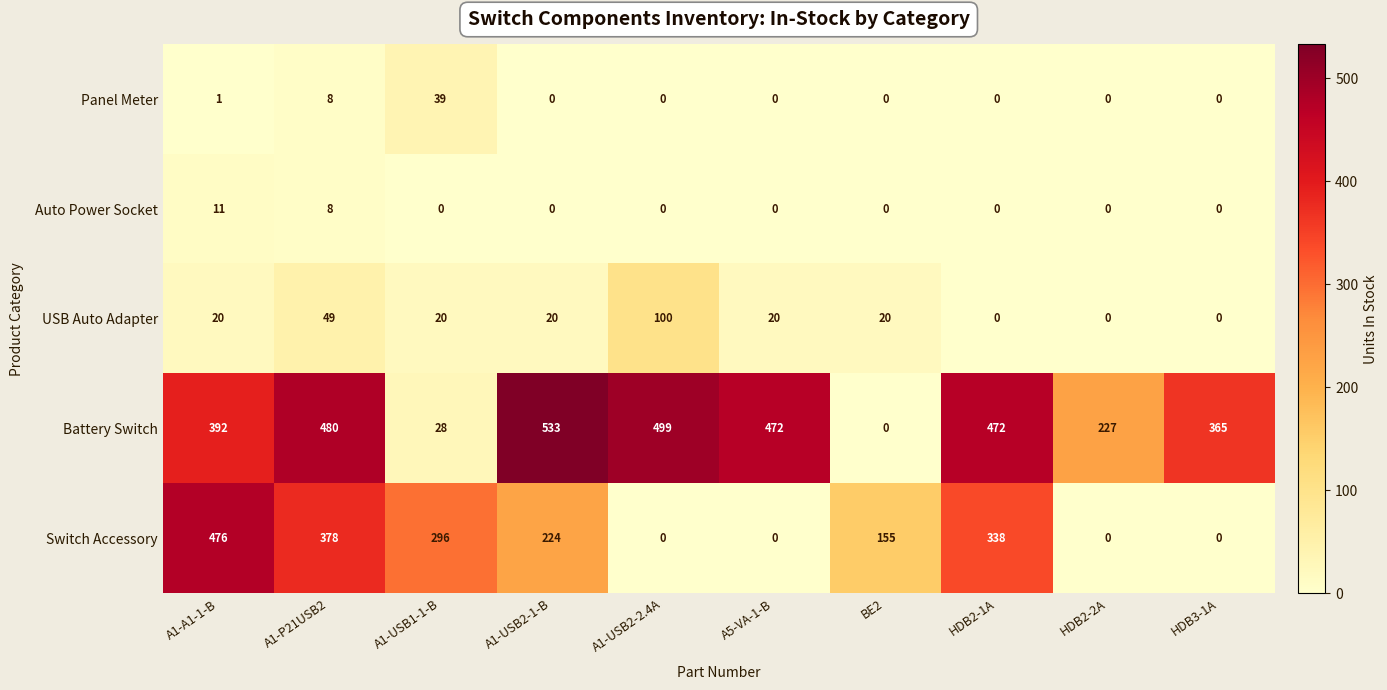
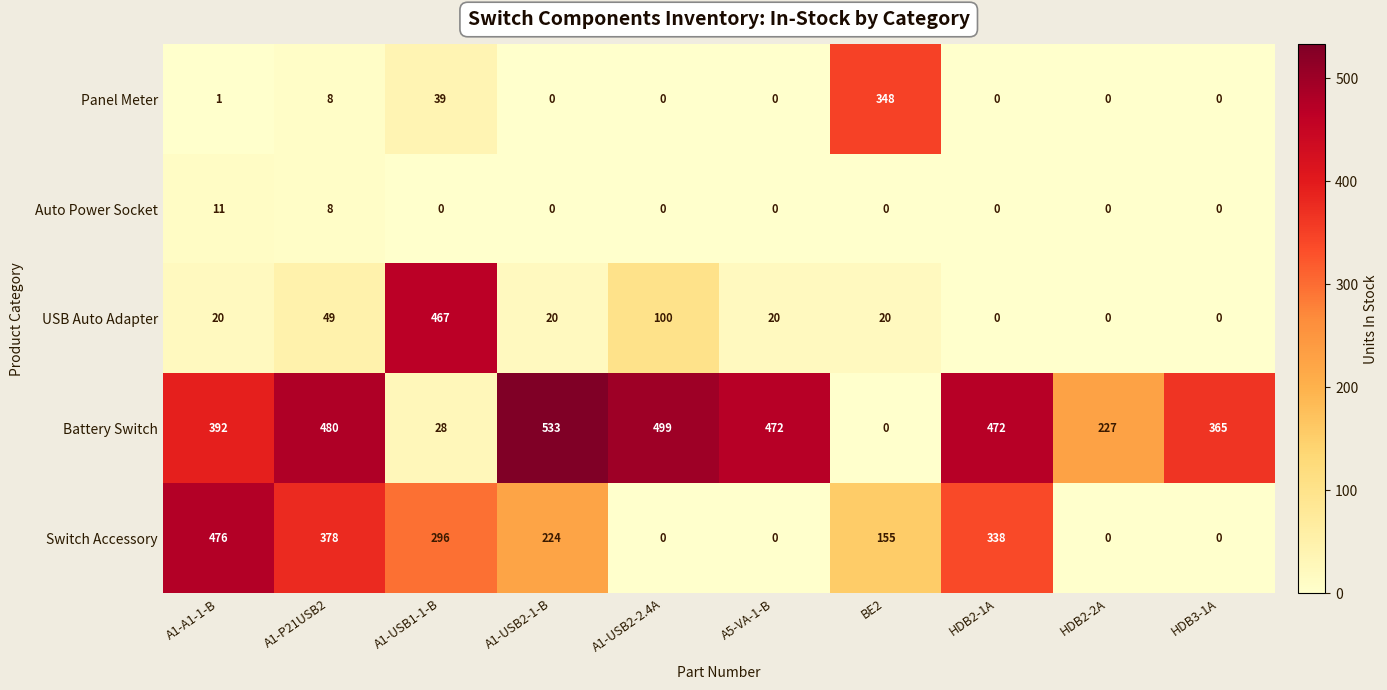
  {
    "Panel Meter": {
      "A1-A1-1-B": 1,
      "A1-P21USB2": 8,
      "A1-USB1-1-B": 39,
      "A1-USB2-1-B": 0,
      "A1-USB2-2.4A": 0,
      "A5-VA-1-B": 0,
-     "BE2": 0,
+     "BE2": 348,
      "HDB2-1A": 0,
      "HDB2-2A": 0,
      "HDB3-1A": 0
    },
    "Auto Power Socket": {
      "A1-A1-1-B": 11,
      "A1-P21USB2": 8,
      "A1-USB1-1-B": 0,
      "A1-USB2-1-B": 0,
      "A1-USB2-2.4A": 0,
      "A5-VA-1-B": 0,
      "BE2": 0,
      "HDB2-1A": 0,
      "HDB2-2A": 0,
      "HDB3-1A": 0
    },
    "USB Auto Adapter": {
      "A1-A1-1-B": 20,
      "A1-P21USB2": 49,
-     "A1-USB1-1-B": 20,
+     "A1-USB1-1-B": 467,
      "A1-USB2-1-B": 20,
      "A1-USB2-2.4A": 100,
      "A5-VA-1-B": 20,
      "BE2": 20,
      "HDB2-1A": 0,
      "HDB2-2A": 0,
      "HDB3-1A": 0
    },
    "Battery Switch": {
      "A1-A1-1-B": 392,
      "A1-P21USB2": 480,
      "A1-USB1-1-B": 28,
      "A1-USB2-1-B": 533,
      "A1-USB2-2.4A": 499,
      "A5-VA-1-B": 472,
      "BE2": 0,
      "HDB2-1A": 472,
      "HDB2-2A": 227,
      "HDB3-1A": 365
    },
    "Switch Accessory": {
      "A1-A1-1-B": 476,
      "A1-P21USB2": 378,
      "A1-USB1-1-B": 296,
      "A1-USB2-1-B": 224,
      "A1-USB2-2.4A": 0,
      "A5-VA-1-B": 0,
      "BE2": 155,
      "HDB2-1A": 338,
      "HDB2-2A": 0,
      "HDB3-1A": 0
    }
  }
